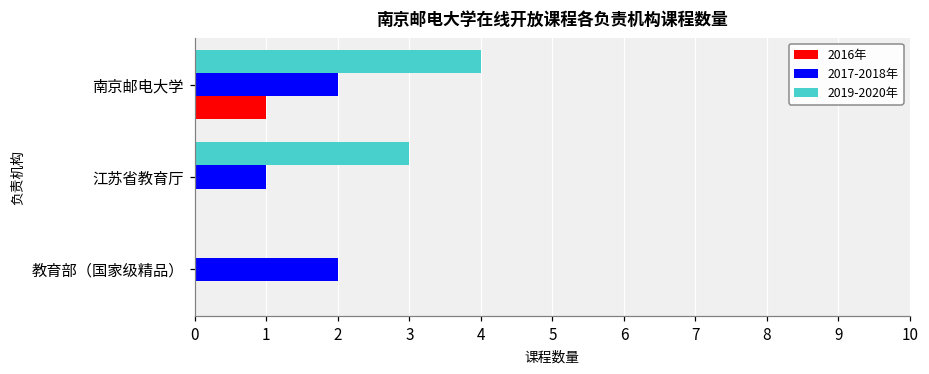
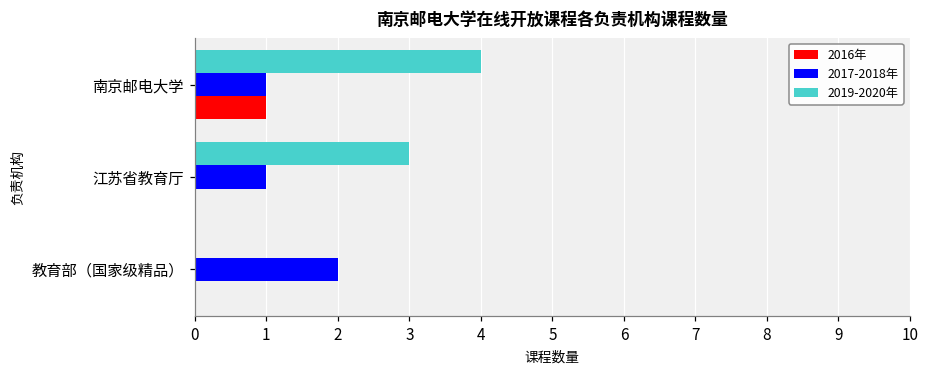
  {
    "2016年": {
      "南京邮电大学": 1,
      "江苏省教育厅": 0,
      "教育部（国家级精品）": 0
    },
    "2017-2018年": {
-     "南京邮电大学": 2,
+     "南京邮电大学": 1,
      "江苏省教育厅": 1,
      "教育部（国家级精品）": 2
    },
    "2019-2020年": {
      "南京邮电大学": 4,
      "江苏省教育厅": 3,
      "教育部（国家级精品）": 0
    }
  }
